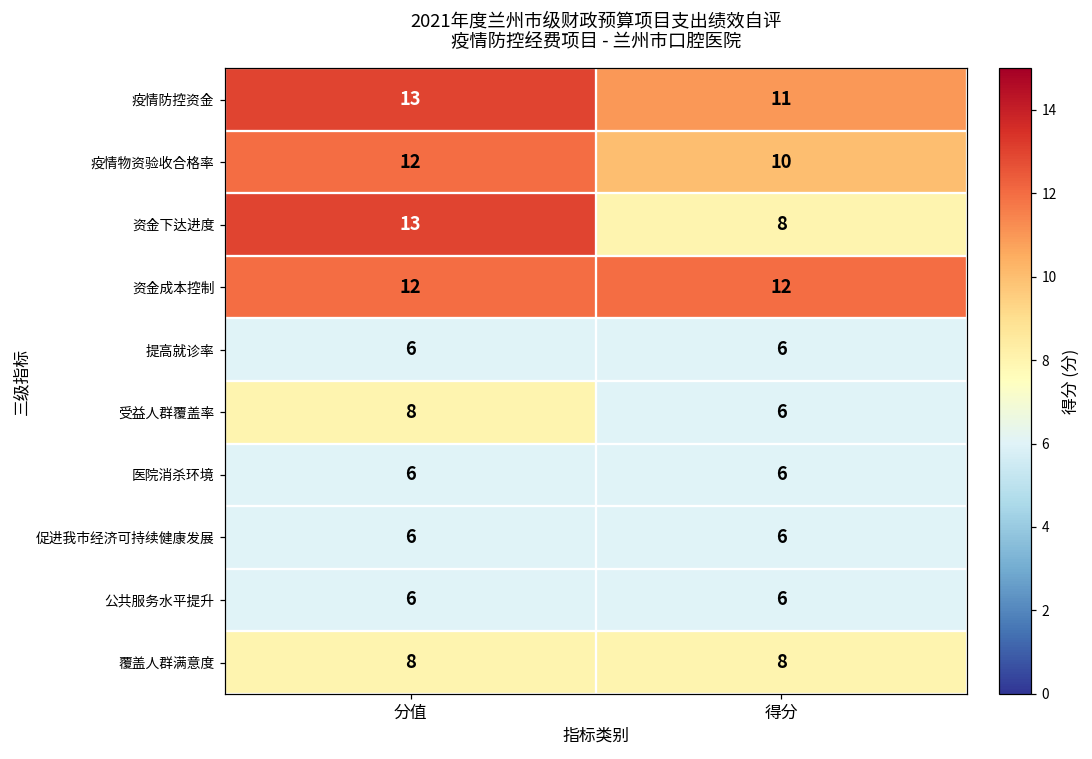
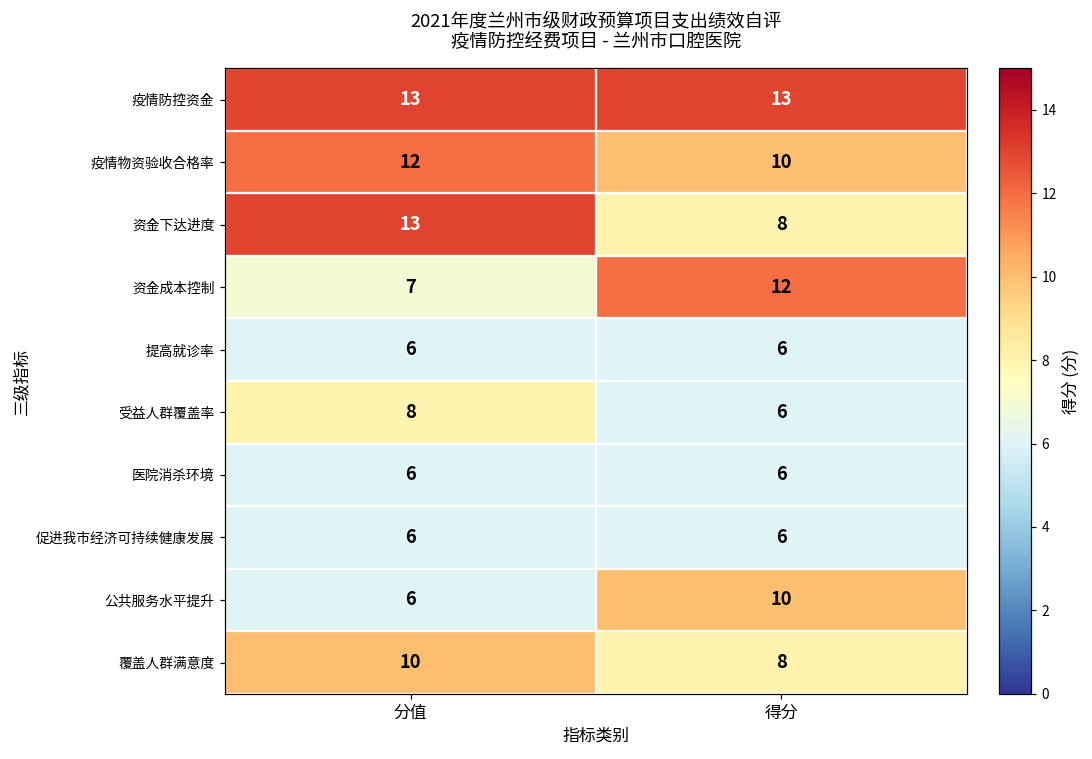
  {
    "疫情防控资金": {
      "分值": 13,
-     "得分": 11
+     "得分": 13
    },
    "疫情物资验收合格率": {
      "分值": 12,
      "得分": 10
    },
    "资金下达进度": {
      "分值": 13,
      "得分": 8
    },
    "资金成本控制": {
-     "分值": 12,
+     "分值": 7,
      "得分": 12
    },
    "提高就诊率": {
      "分值": 6,
      "得分": 6
    },
    "受益人群覆盖率": {
      "分值": 8,
      "得分": 6
    },
    "医院消杀环境": {
      "分值": 6,
      "得分": 6
    },
    "促进我市经济可持续健康发展": {
      "分值": 6,
      "得分": 6
    },
    "公共服务水平提升": {
      "分值": 6,
-     "得分": 6
+     "得分": 10
    },
    "覆盖人群满意度": {
-     "分值": 8,
+     "分值": 10,
      "得分": 8
    }
  }
